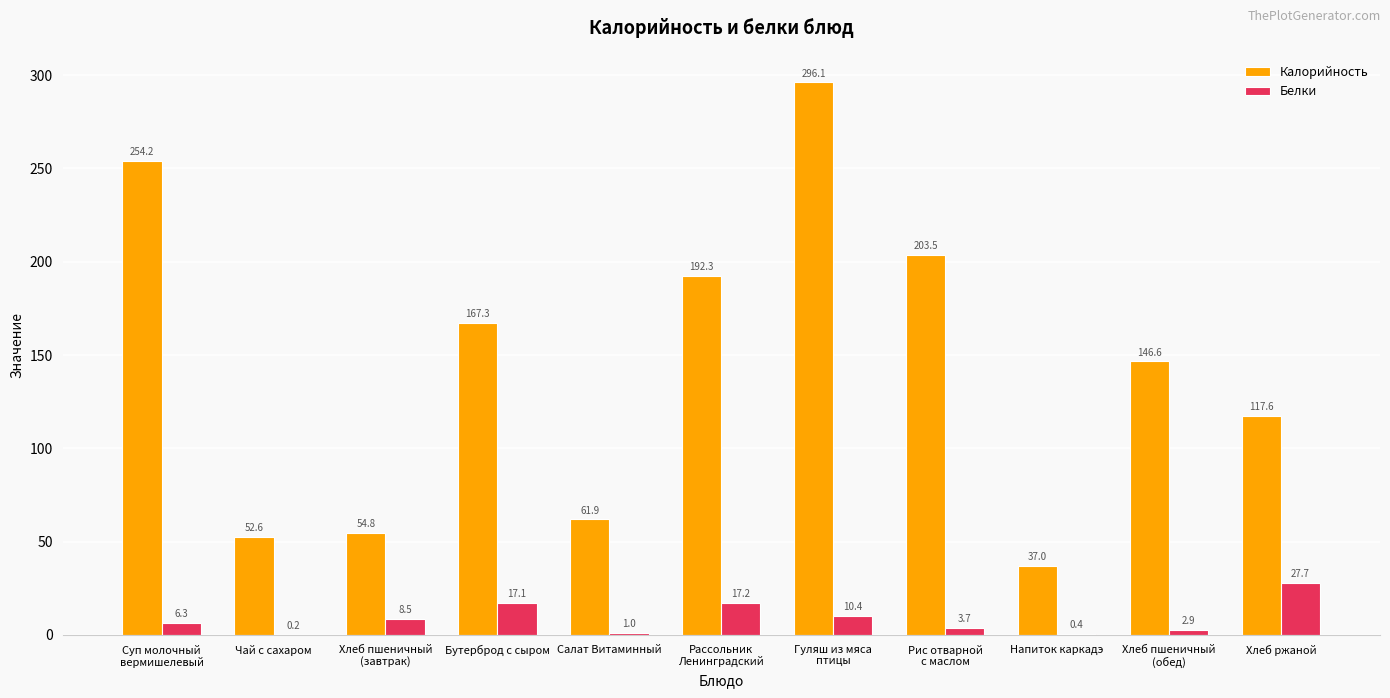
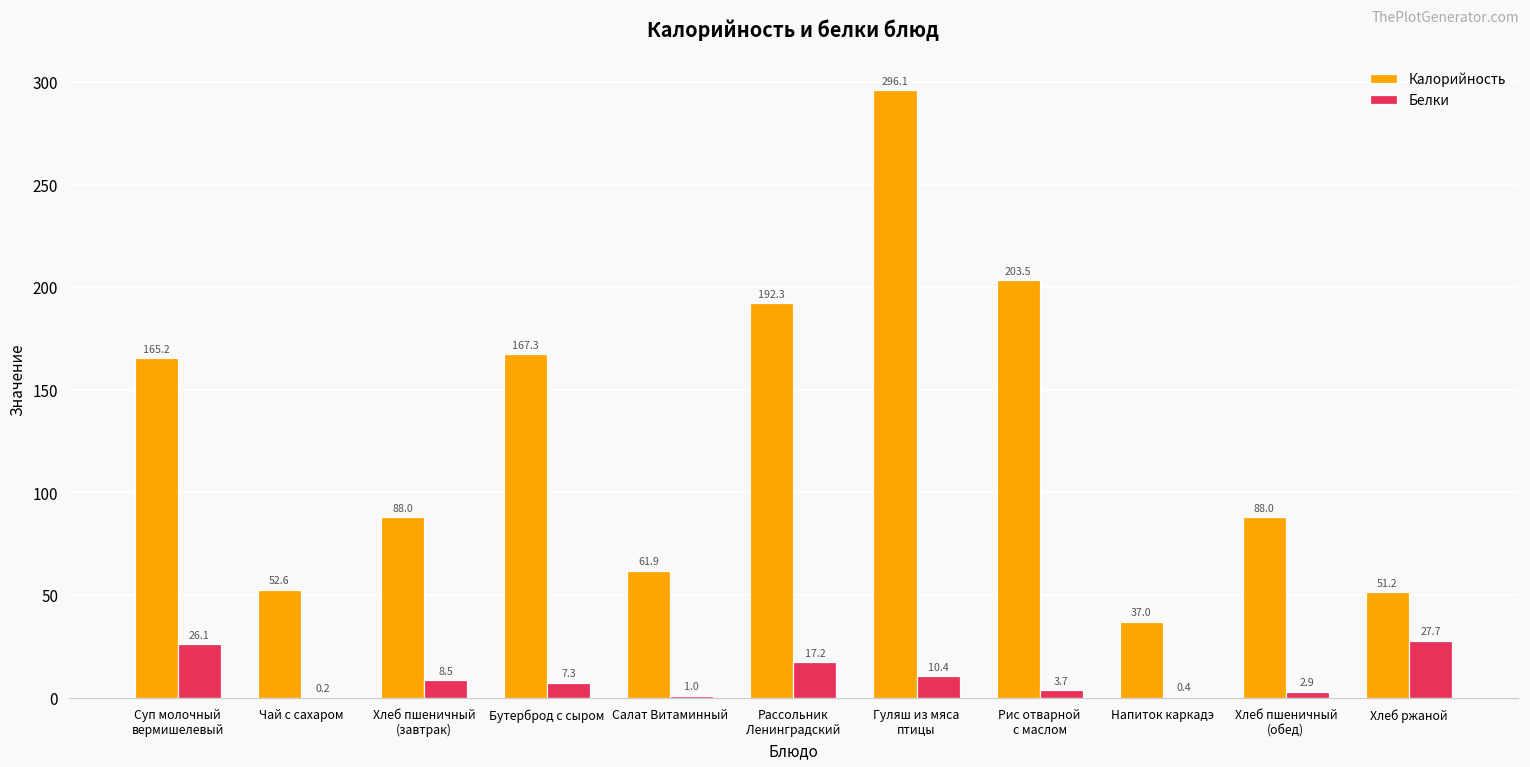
  {
    "Калорийность": {
-     "Суп молочный вермишелевый": 254.2,
+     "Суп молочный вермишелевый": 165.2,
      "Чай с сахаром": 52.6,
-     "Хлеб пшеничный (завтрак)": 54.8,
+     "Хлеб пшеничный (завтрак)": 88.0,
      "Бутерброд с сыром": 167.3,
      "Салат Витаминный": 61.9,
      "Рассольник Ленинградский": 192.3,
      "Гуляш из мяса птицы": 296.1,
      "Рис отварной с маслом": 203.5,
      "Напиток каркадэ": 37.0,
-     "Хлеб пшеничный (обед)": 146.6,
-     "Хлеб ржаной": 117.6
+     "Хлеб пшеничный (обед)": 88.0,
+     "Хлеб ржаной": 51.2
    },
    "Белки": {
-     "Суп молочный вермишелевый": 6.3,
+     "Суп молочный вермишелевый": 26.1,
      "Чай с сахаром": 0.2,
      "Хлеб пшеничный (завтрак)": 8.5,
-     "Бутерброд с сыром": 17.1,
+     "Бутерброд с сыром": 7.3,
      "Салат Витаминный": 1.0,
      "Рассольник Ленинградский": 17.2,
      "Гуляш из мяса птицы": 10.4,
      "Рис отварной с маслом": 3.7,
      "Напиток каркадэ": 0.4,
      "Хлеб пшеничный (обед)": 2.9,
      "Хлеб ржаной": 27.7
    }
  }
